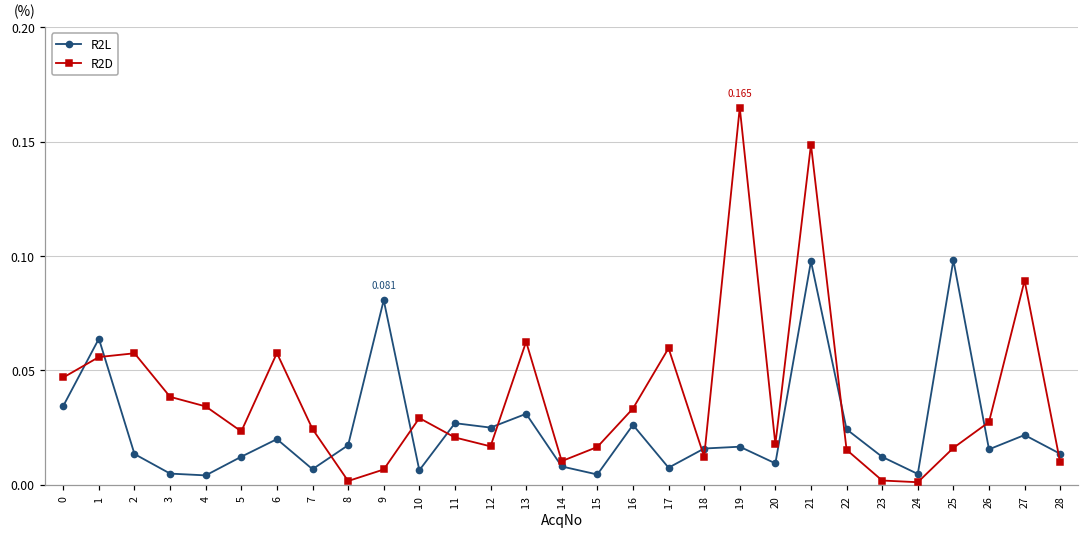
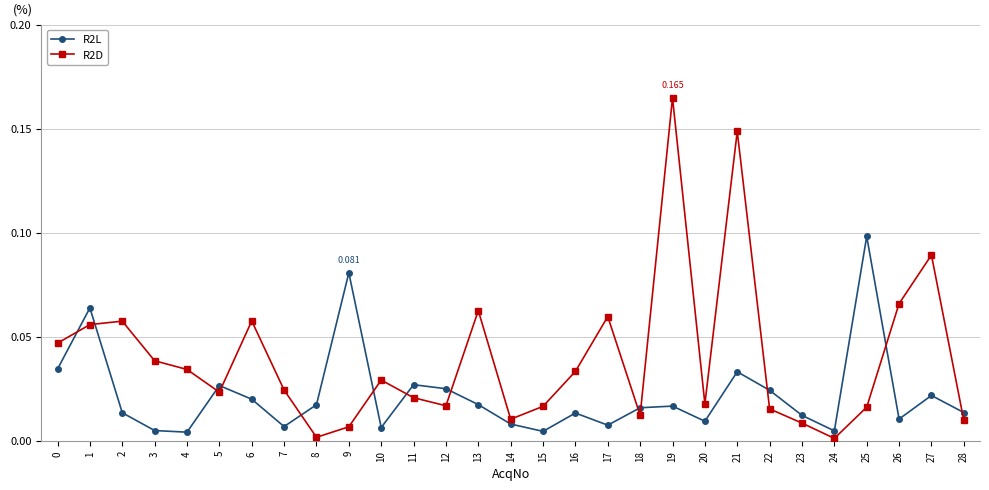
  {
    "R2L": {
      "0": 0.034,
      "1": 0.064,
      "2": 0.013,
      "3": 0.005,
      "4": 0.004,
-     "5": 0.012,
+     "5": 0.027,
      "6": 0.020,
      "7": 0.007,
      "8": 0.017,
      "10": 0.006,
      "11": 0.027,
      "12": 0.025,
-     "13": 0.031,
+     "13": 0.017,
      "14": 0.008,
      "15": 0.005,
-     "16": 0.026,
+     "16": 0.013,
      "17": 0.007,
      "18": 0.016,
      "19": 0.017,
      "20": 0.009,
-     "21": 0.098,
+     "21": 0.033,
      "22": 0.024,
      "23": 0.012,
      "24": 0.005,
      "25": 0.098,
-     "26": 0.015,
+     "26": 0.010,
      "27": 0.022,
      "28": 0.014
    },
    "R2D": {
      "0": 0.047,
      "1": 0.056,
      "2": 0.057,
      "3": 0.038,
      "4": 0.034,
      "5": 0.023,
      "6": 0.058,
      "7": 0.024,
      "8": 0.002,
      "9": 0.007,
      "10": 0.029,
      "11": 0.021,
      "12": 0.017,
      "13": 0.063,
      "14": 0.010,
      "15": 0.017,
      "16": 0.033,
      "17": 0.060,
      "18": 0.012,
      "20": 0.018,
      "21": 0.149,
      "22": 0.015,
-     "23": 0.002,
+     "23": 0.008,
      "24": 0.001,
      "25": 0.016,
-     "26": 0.027,
+     "26": 0.066,
      "27": 0.089,
      "28": 0.010
    }
  }
